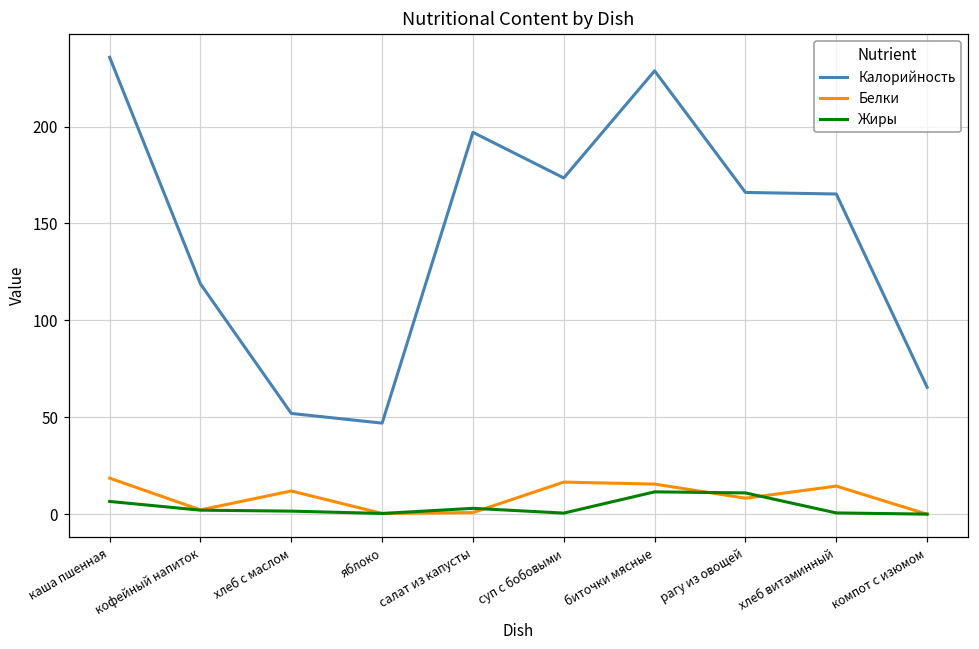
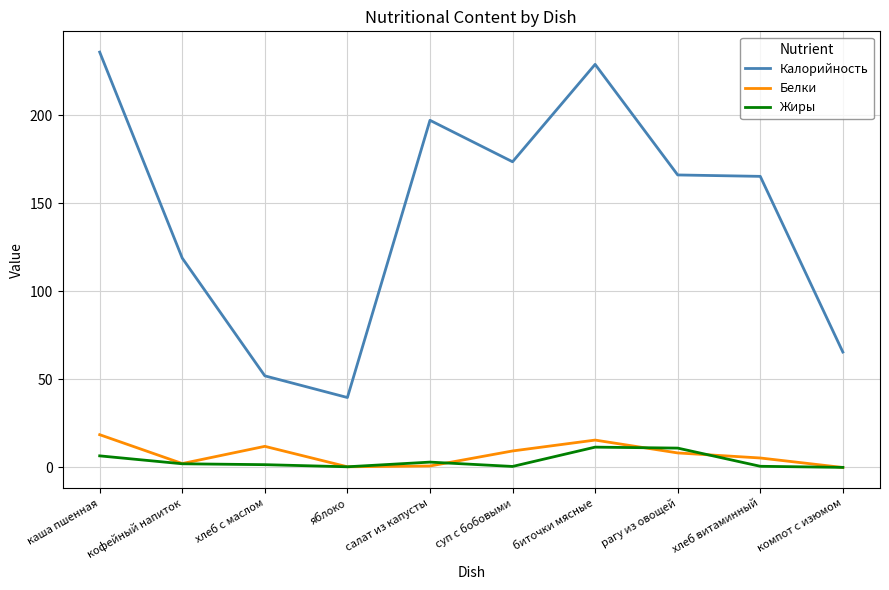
  {
    "Калорийность": {
      "каша пшенная": 236,
      "кофейный напиток": 119,
      "хлеб с маслом": 52,
-     "яблоко": 47,
+     "яблоко": 40,
      "салат из капусты": 197,
      "суп с бобовыми": 173,
      "биточки мясные": 229,
      "рагу из овощей": 166,
      "хлеб витаминный": 165,
      "компот с изюмом": 66
    },
    "Белки": {
      "каша пшенная": 19,
      "хлеб с маслом": 12,
      "салат из капусты": 1,
-     "суп с бобовыми": 17,
+     "суп с бобовыми": 9,
      "биточки мясные": 16,
      "рагу из овощей": 8,
-     "хлеб витаминный": 15
+     "хлеб витаминный": 5
    },
    "Жиры": {
      "каша пшенная": 7,
      "хлеб с маслом": 2,
      "салат из капусты": 3,
      "суп с бобовыми": 1,
      "биточки мясные": 12,
      "рагу из овощей": 11,
      "хлеб витаминный": 1
    }
  }
